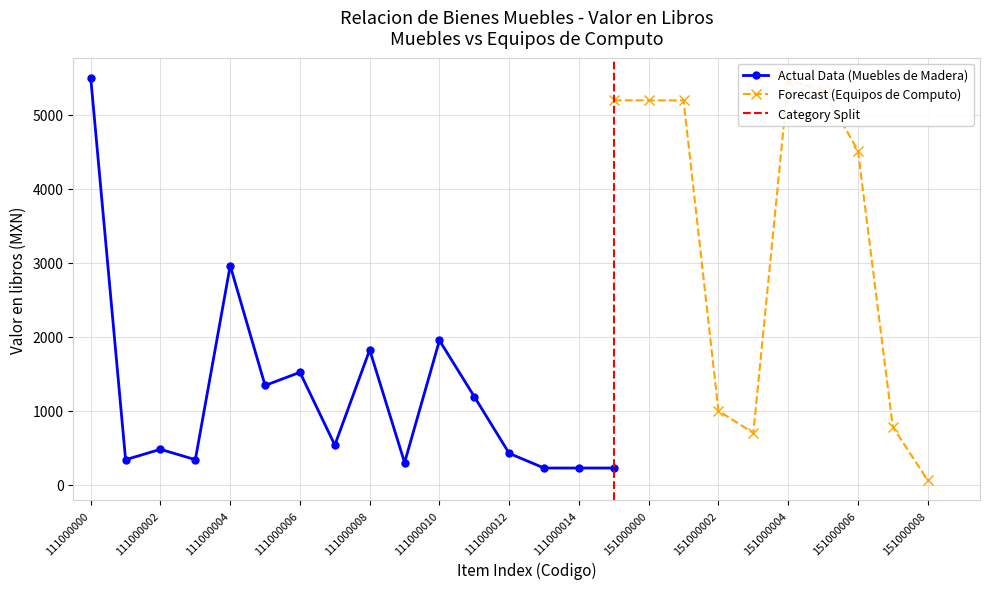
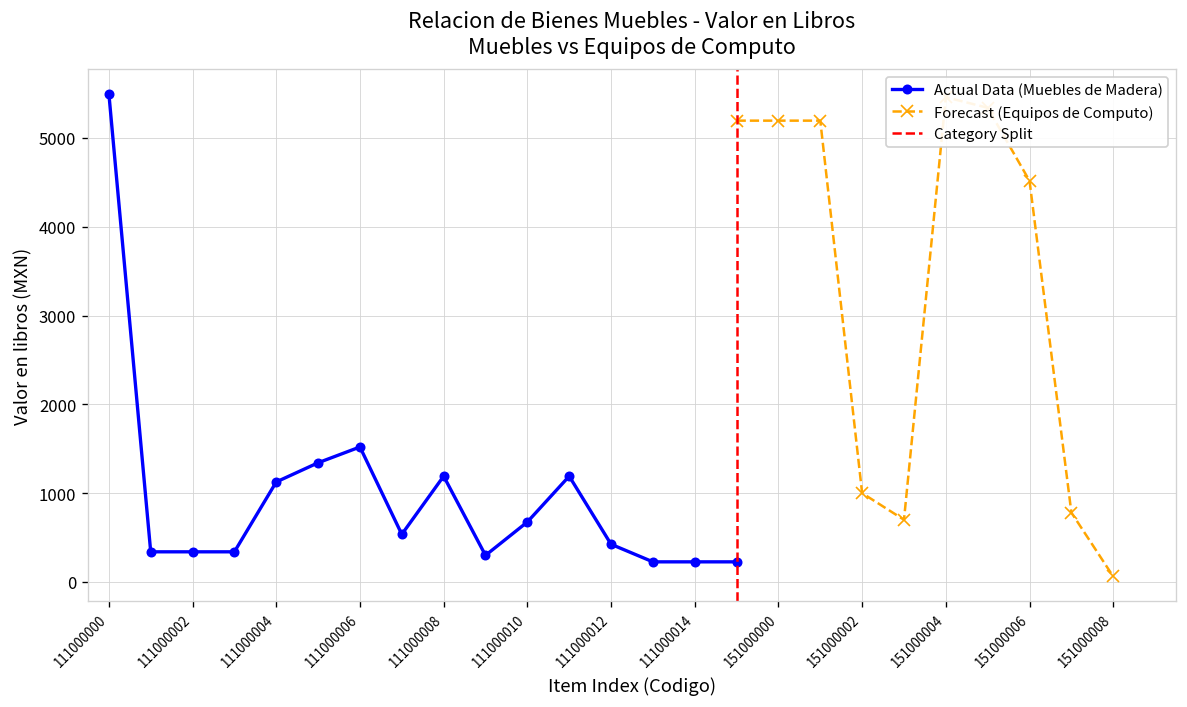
  {
    "Actual Data (Muebles de Madera)": {
      "111000000": 5500,
-     "111000002": 500,
-     "111000004": 3000,
+     "111000002": 300,
+     "111000004": 1100,
      "111000006": 1500,
-     "111000008": 1800,
-     "111000010": 2000,
+     "111000008": 1200,
+     "111000010": 700,
      "111000012": 400,
      "111000014": 200
    },
    "Forecast (Equipos de Computo)": {
      "151000000": 5200,
      "151000002": 1000,
      "151000006": 4500,
      "151000008": 100
    }
  }
